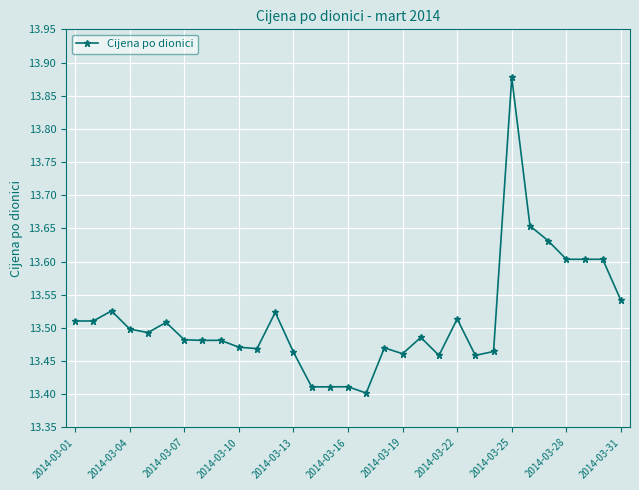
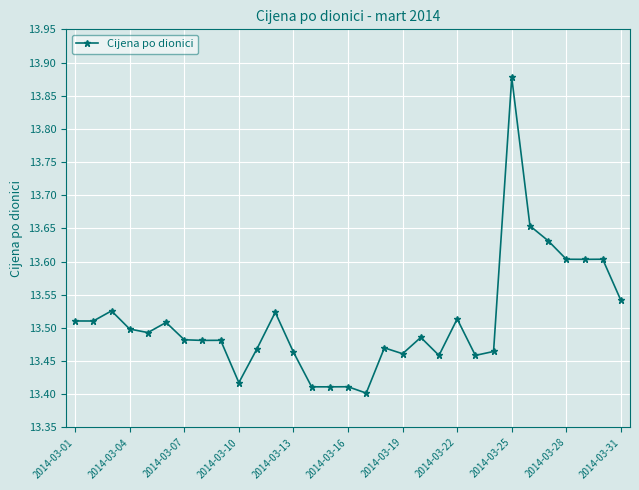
  {
    "2014-03-01": 13.51,
    "2014-03-04": 13.50,
    "2014-03-07": 13.48,
-   "2014-03-10": 13.47,
+   "2014-03-10": 13.42,
    "2014-03-13": 13.46,
    "2014-03-16": 13.41,
    "2014-03-19": 13.46,
    "2014-03-22": 13.51,
    "2014-03-25": 13.88,
    "2014-03-28": 13.60,
    "2014-03-31": 13.54
  }
